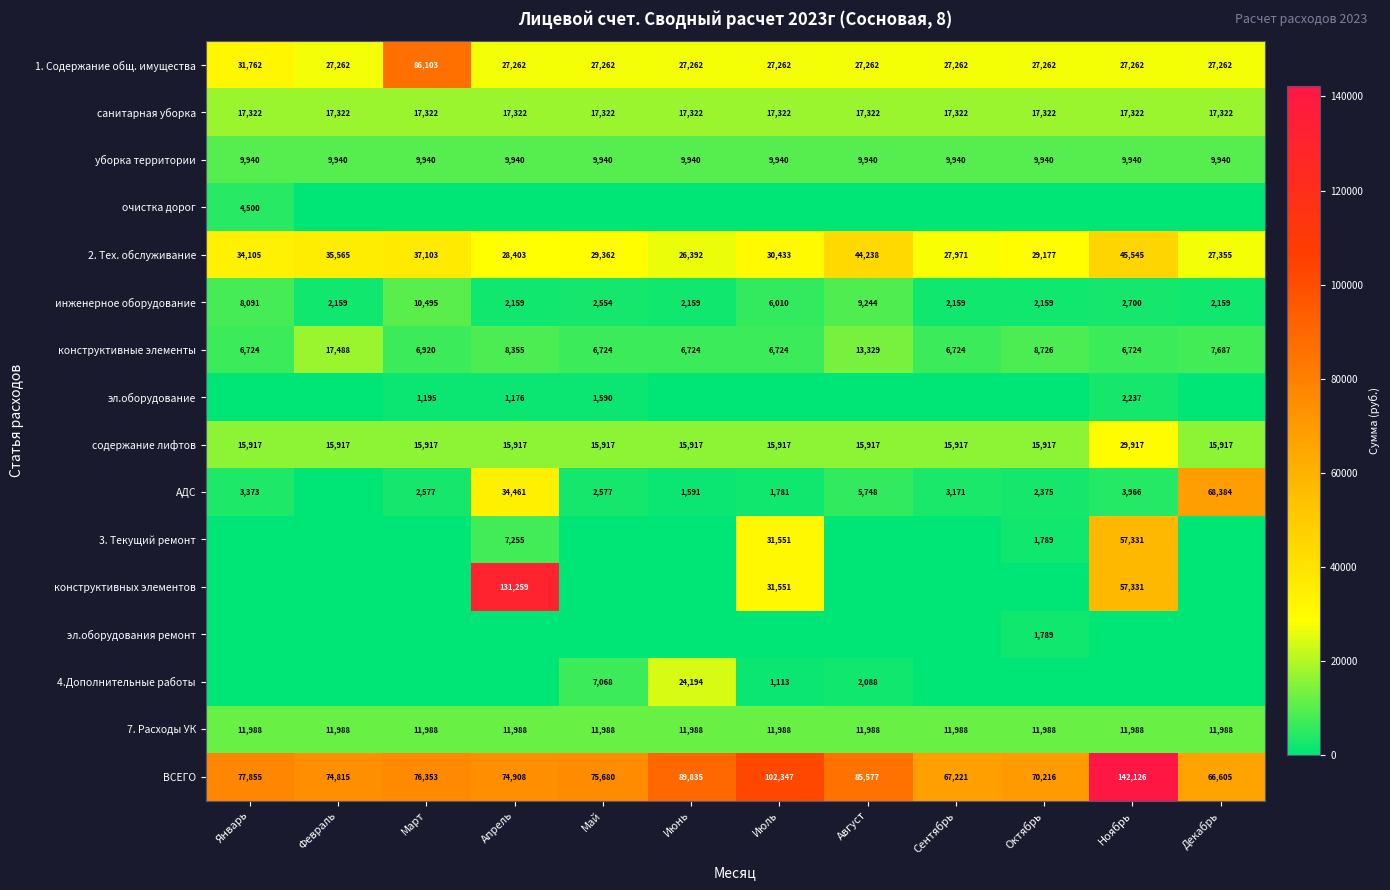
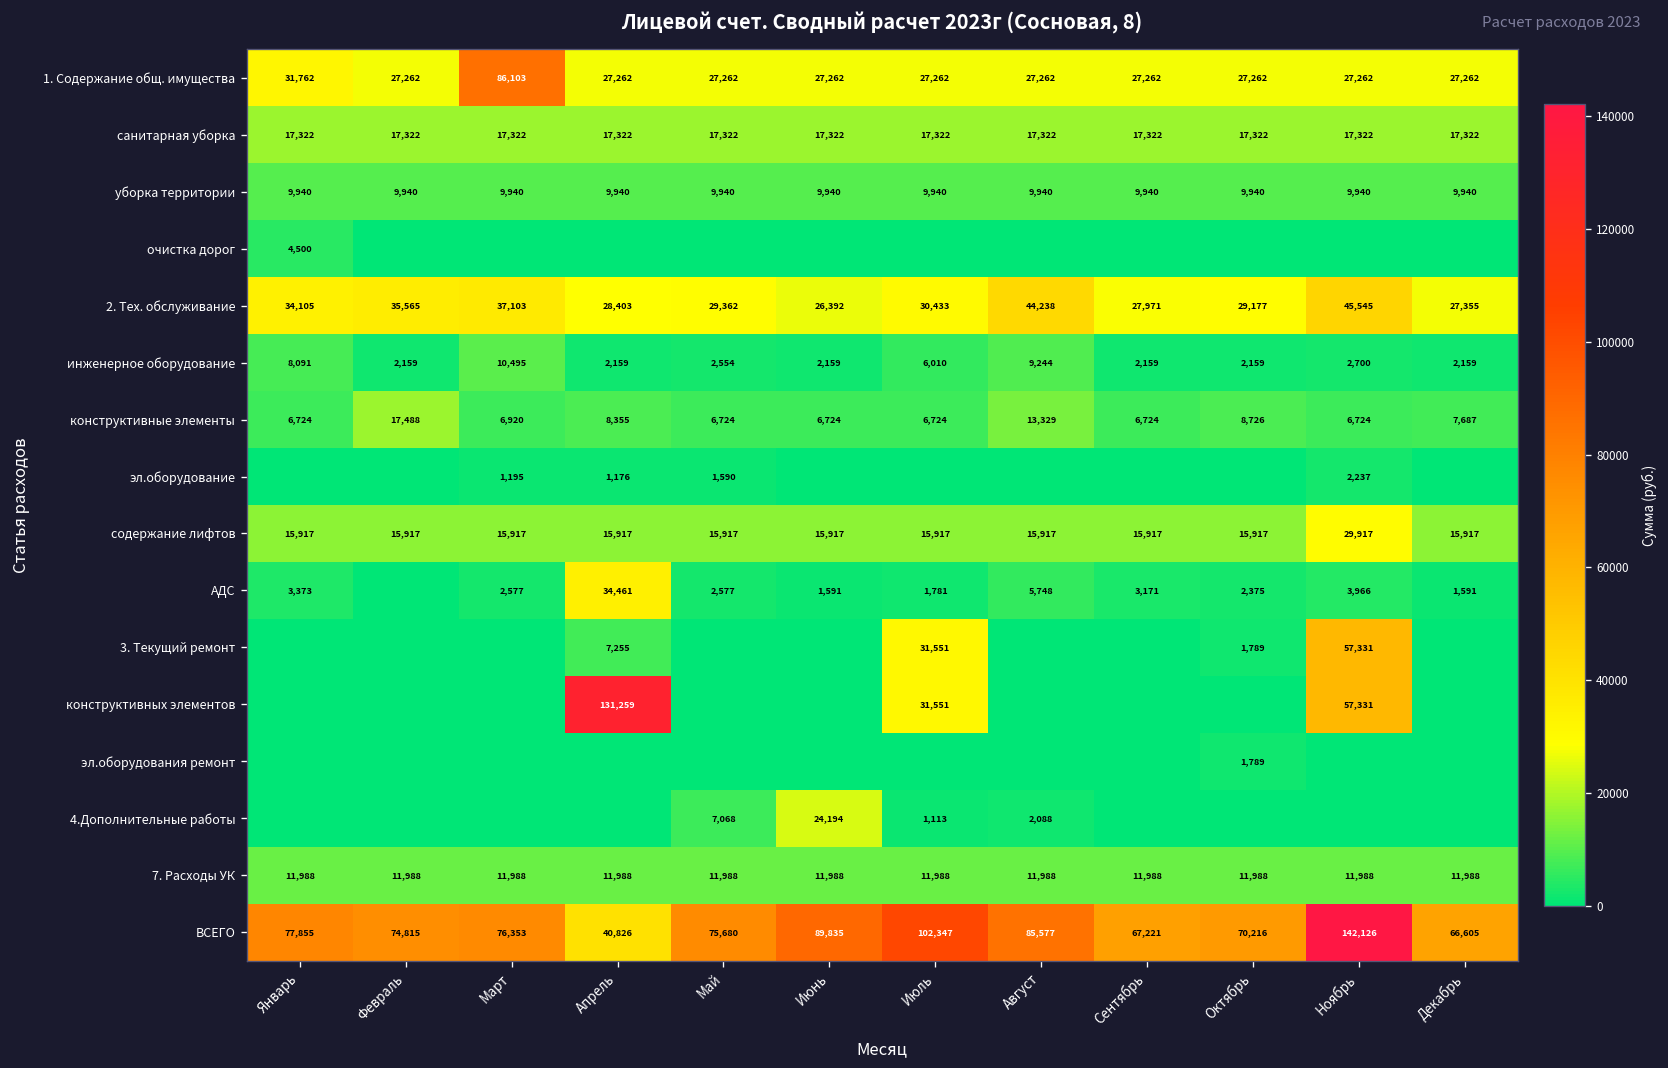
  {
    "1. Содержание общ. имущества": {
      "Январь": "31,762",
      "Февраль": "27,262",
      "Март": "86,103",
      "Апрель": "27,262",
      "Май": "27,262",
      "Июнь": "27,262",
      "Июль": "27,262",
      "Август": "27,262",
      "Сентябрь": "27,262",
      "Октябрь": "27,262",
      "Ноябрь": "27,262",
      "Декабрь": "27,262"
    },
    "санитарная уборка": {
      "Январь": "17,322",
      "Февраль": "17,322",
      "Март": "17,322",
      "Апрель": "17,322",
      "Май": "17,322",
      "Июнь": "17,322",
      "Июль": "17,322",
      "Август": "17,322",
      "Сентябрь": "17,322",
      "Октябрь": "17,322",
      "Ноябрь": "17,322",
      "Декабрь": "17,322"
    },
    "уборка территории": {
      "Январь": "9,940",
      "Февраль": "9,940",
      "Март": "9,940",
      "Апрель": "9,940",
      "Май": "9,940",
      "Июнь": "9,940",
      "Июль": "9,940",
      "Август": "9,940",
      "Сентябрь": "9,940",
      "Октябрь": "9,940",
      "Ноябрь": "9,940",
      "Декабрь": "9,940"
    },
    "очистка дорог": {
      "Январь": "4,500"
    },
    "2. Тех. обслуживание": {
      "Январь": "34,105",
      "Февраль": "35,565",
      "Март": "37,103",
      "Апрель": "28,403",
      "Май": "29,362",
      "Июнь": "26,392",
      "Июль": "30,433",
      "Август": "44,238",
      "Сентябрь": "27,971",
      "Октябрь": "29,177",
      "Ноябрь": "45,545",
      "Декабрь": "27,355"
    },
    "инженерное оборудование": {
      "Январь": "8,091",
      "Февраль": "2,159",
      "Март": "10,495",
      "Апрель": "2,159",
      "Май": "2,554",
      "Июнь": "2,159",
      "Июль": "6,010",
      "Август": "9,244",
      "Сентябрь": "2,159",
      "Октябрь": "2,159",
      "Ноябрь": "2,700",
      "Декабрь": "2,159"
    },
    "конструктивные элементы": {
      "Январь": "6,724",
      "Февраль": "17,488",
      "Март": "6,920",
      "Апрель": "8,355",
      "Май": "6,724",
      "Июнь": "6,724",
      "Июль": "6,724",
      "Август": "13,329",
      "Сентябрь": "6,724",
      "Октябрь": "8,726",
      "Ноябрь": "6,724",
      "Декабрь": "7,687"
    },
    "эл.оборудование": {
      "Март": "1,195",
      "Апрель": "1,176",
      "Май": "1,590",
      "Ноябрь": "2,237"
    },
    "содержание лифтов": {
      "Январь": "15,917",
      "Февраль": "15,917",
      "Март": "15,917",
      "Апрель": "15,917",
      "Май": "15,917",
      "Июнь": "15,917",
      "Июль": "15,917",
      "Август": "15,917",
      "Сентябрь": "15,917",
      "Октябрь": "15,917",
      "Ноябрь": "29,917",
      "Декабрь": "15,917"
    },
    "АДС": {
      "Январь": "3,373",
      "Март": "2,577",
      "Апрель": "34,461",
      "Май": "2,577",
      "Июнь": "1,591",
      "Июль": "1,781",
      "Август": "5,748",
      "Сентябрь": "3,171",
      "Октябрь": "2,375",
      "Ноябрь": "3,966",
-     "Декабрь": "68,384"
+     "Декабрь": "1,591"
    },
    "3. Текущий ремонт": {
      "Апрель": "7,255",
      "Июль": "31,551",
      "Октябрь": "1,789",
      "Ноябрь": "57,331"
    },
    "конструктивных элементов": {
      "Апрель": "131,259",
      "Июль": "31,551",
      "Ноябрь": "57,331"
    },
    "эл.оборудования ремонт": {
      "Октябрь": "1,789"
    },
    "4.Дополнительные работы": {
      "Май": "7,068",
      "Июнь": "24,194",
      "Июль": "1,113",
      "Август": "2,088"
    },
    "7. Расходы УК": {
      "Январь": "11,988",
      "Февраль": "11,988",
      "Март": "11,988",
      "Апрель": "11,988",
      "Май": "11,988",
      "Июнь": "11,988",
      "Июль": "11,988",
      "Август": "11,988",
      "Сентябрь": "11,988",
      "Октябрь": "11,988",
      "Ноябрь": "11,988",
      "Декабрь": "11,988"
    },
    "ВСЕГО": {
      "Январь": "77,855",
      "Февраль": "74,815",
      "Март": "76,353",
-     "Апрель": "74,908",
+     "Апрель": "40,826",
      "Май": "75,680",
      "Июнь": "89,835",
      "Июль": "102,347",
      "Август": "85,577",
      "Сентябрь": "67,221",
      "Октябрь": "70,216",
      "Ноябрь": "142,126",
      "Декабрь": "66,605"
    }
  }
